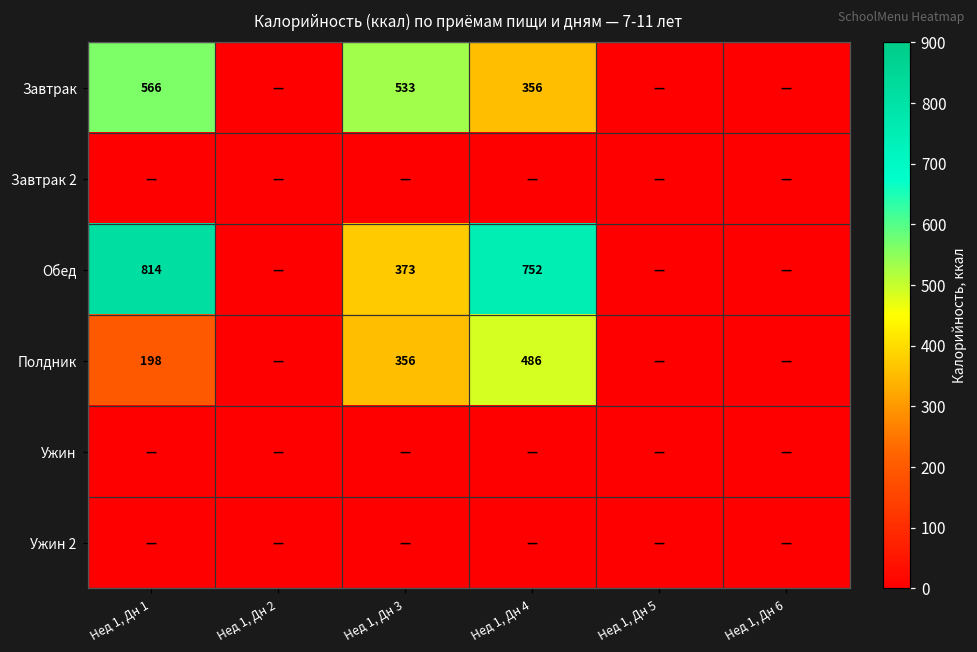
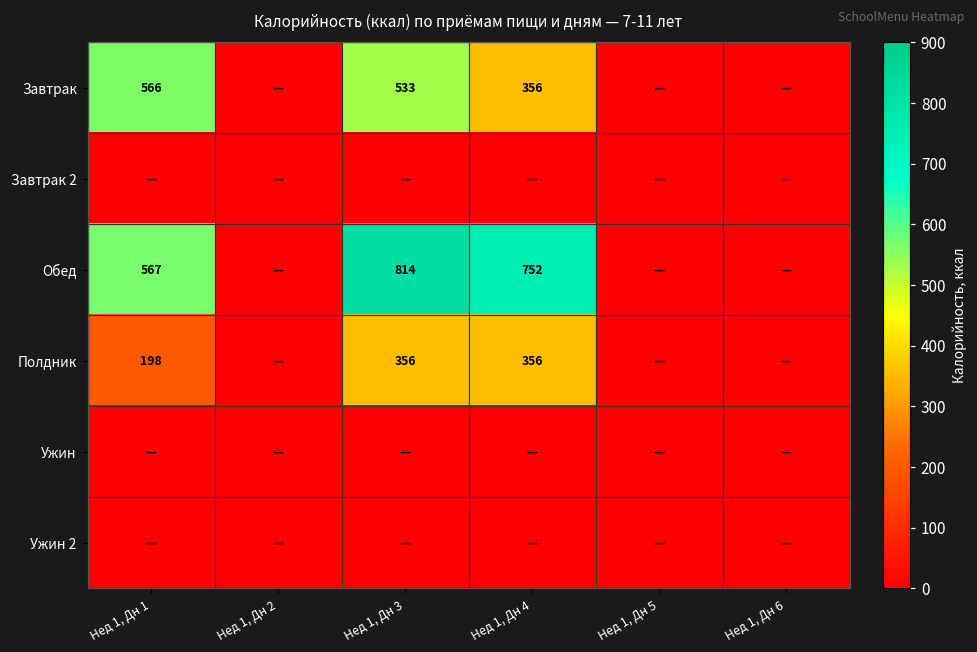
  {
    "Завтрак": {
      "Нед 1, Дн 1": 566,
      "Нед 1, Дн 3": 533,
      "Нед 1, Дн 4": 356
    },
    "Обед": {
-     "Нед 1, Дн 1": 814,
-     "Нед 1, Дн 3": 373,
+     "Нед 1, Дн 1": 567,
+     "Нед 1, Дн 3": 814,
      "Нед 1, Дн 4": 752
    },
    "Полдник": {
      "Нед 1, Дн 1": 198,
      "Нед 1, Дн 3": 356,
-     "Нед 1, Дн 4": 486
+     "Нед 1, Дн 4": 356
    }
  }
